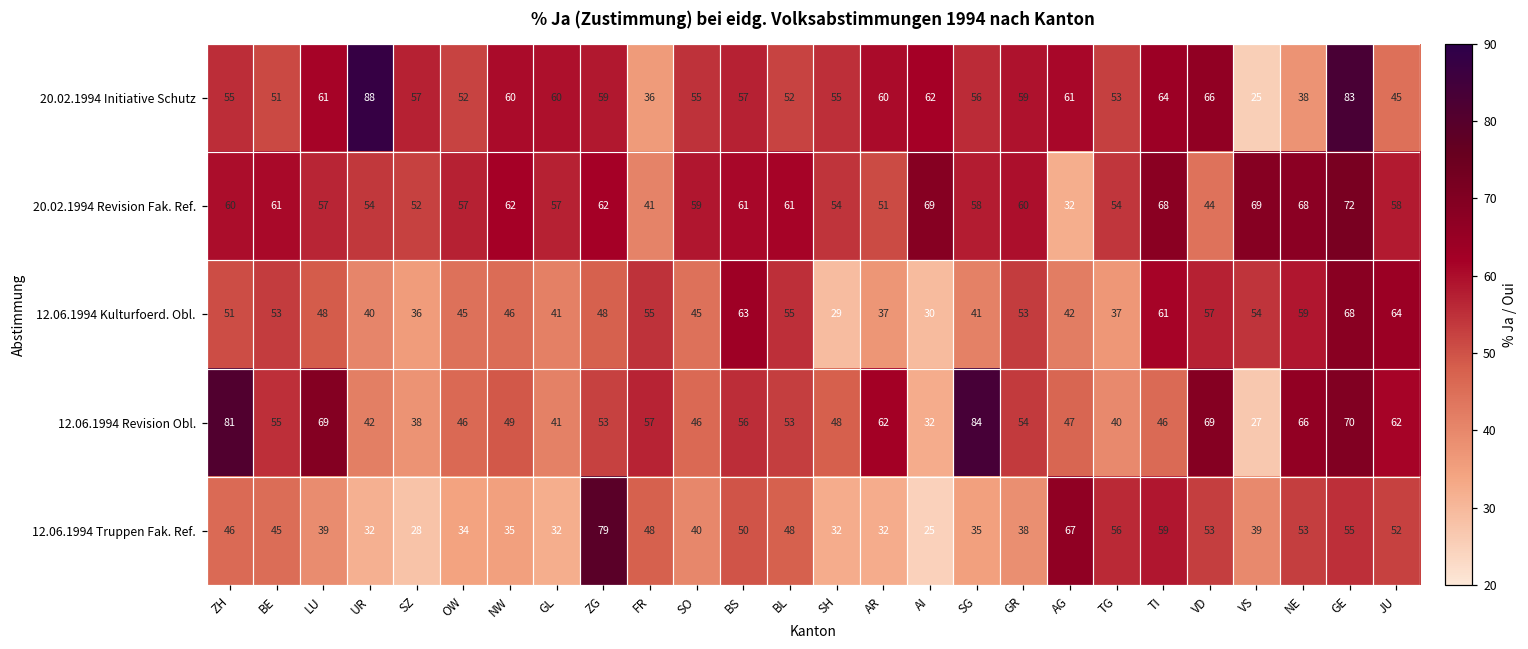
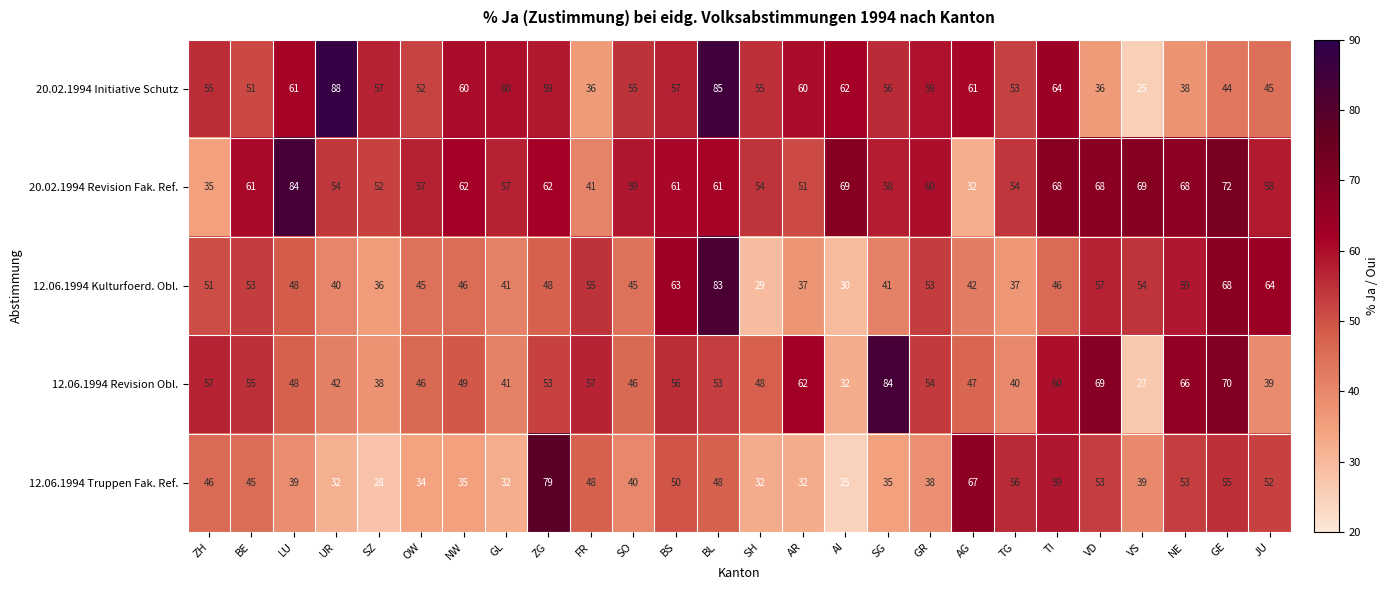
  {
    "20.02.1994 Initiative Schutz": {
      "ZH": 55,
      "BE": 51,
      "LU": 61,
      "UR": 88,
      "SZ": 57,
      "OW": 52,
      "NW": 60,
      "GL": 60,
      "ZG": 59,
      "FR": 36,
      "SO": 55,
      "BS": 57,
-     "BL": 52,
+     "BL": 85,
      "SH": 55,
      "AR": 60,
      "AI": 62,
      "SG": 56,
      "GR": 59,
      "AG": 61,
      "TG": 53,
      "TI": 64,
-     "VD": 66,
+     "VD": 36,
      "VS": 25,
      "NE": 38,
-     "GE": 83,
+     "GE": 44,
      "JU": 45
    },
    "20.02.1994 Revision Fak. Ref.": {
-     "ZH": 60,
+     "ZH": 35,
      "BE": 61,
-     "LU": 57,
+     "LU": 84,
      "UR": 54,
      "SZ": 52,
      "OW": 57,
      "NW": 62,
      "GL": 57,
      "ZG": 62,
      "FR": 41,
      "SO": 59,
      "BS": 61,
      "BL": 61,
      "SH": 54,
      "AR": 51,
      "AI": 69,
      "SG": 58,
      "GR": 60,
      "AG": 32,
      "TG": 54,
      "TI": 68,
-     "VD": 44,
+     "VD": 68,
      "VS": 69,
      "NE": 68,
      "GE": 72,
      "JU": 58
    },
    "12.06.1994 Kulturfoerd. Obl.": {
      "ZH": 51,
      "BE": 53,
      "LU": 48,
      "UR": 40,
      "SZ": 36,
      "OW": 45,
      "NW": 46,
      "GL": 41,
      "ZG": 48,
      "FR": 55,
      "SO": 45,
      "BS": 63,
-     "BL": 55,
+     "BL": 83,
      "SH": 29,
      "AR": 37,
      "AI": 30,
      "SG": 41,
      "GR": 53,
      "AG": 42,
      "TG": 37,
-     "TI": 61,
+     "TI": 46,
      "VD": 57,
      "VS": 54,
      "NE": 59,
      "GE": 68,
      "JU": 64
    },
    "12.06.1994 Revision Obl.": {
-     "ZH": 81,
+     "ZH": 57,
      "BE": 55,
-     "LU": 69,
+     "LU": 48,
      "UR": 42,
      "SZ": 38,
      "OW": 46,
      "NW": 49,
      "GL": 41,
      "ZG": 53,
      "FR": 57,
      "SO": 46,
      "BS": 56,
      "BL": 53,
      "SH": 48,
      "AR": 62,
      "AI": 32,
      "SG": 84,
      "GR": 54,
      "AG": 47,
      "TG": 40,
-     "TI": 46,
+     "TI": 60,
      "VD": 69,
      "VS": 27,
      "NE": 66,
      "GE": 70,
-     "JU": 62
+     "JU": 39
    },
    "12.06.1994 Truppen Fak. Ref.": {
      "ZH": 46,
      "BE": 45,
      "LU": 39,
      "UR": 32,
      "SZ": 28,
      "OW": 34,
      "NW": 35,
      "GL": 32,
      "ZG": 79,
      "FR": 48,
      "SO": 40,
      "BS": 50,
      "BL": 48,
      "SH": 32,
      "AR": 32,
      "AI": 25,
      "SG": 35,
      "GR": 38,
      "AG": 67,
      "TG": 56,
      "TI": 59,
      "VD": 53,
      "VS": 39,
      "NE": 53,
      "GE": 55,
      "JU": 52
    }
  }
